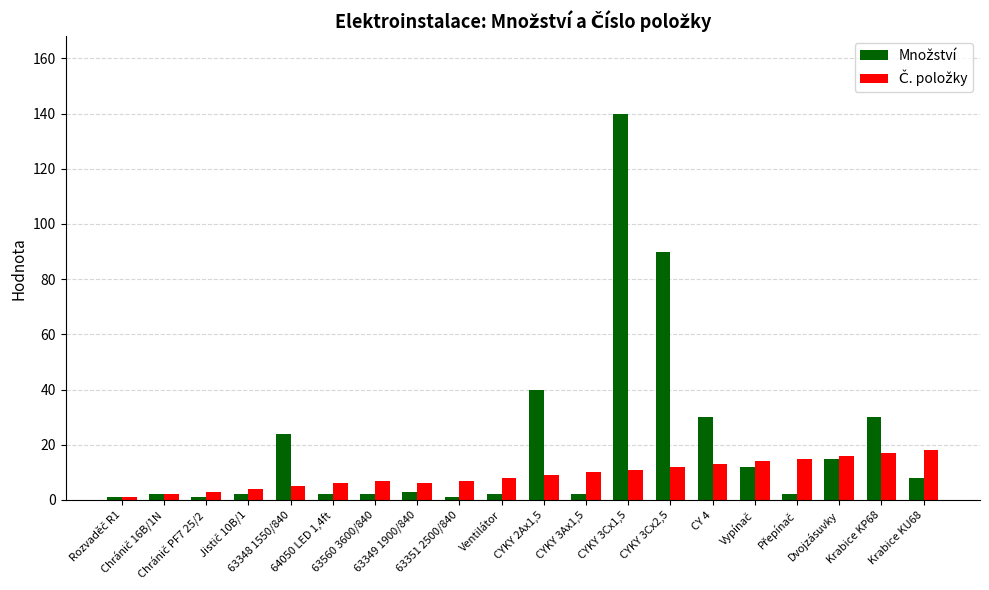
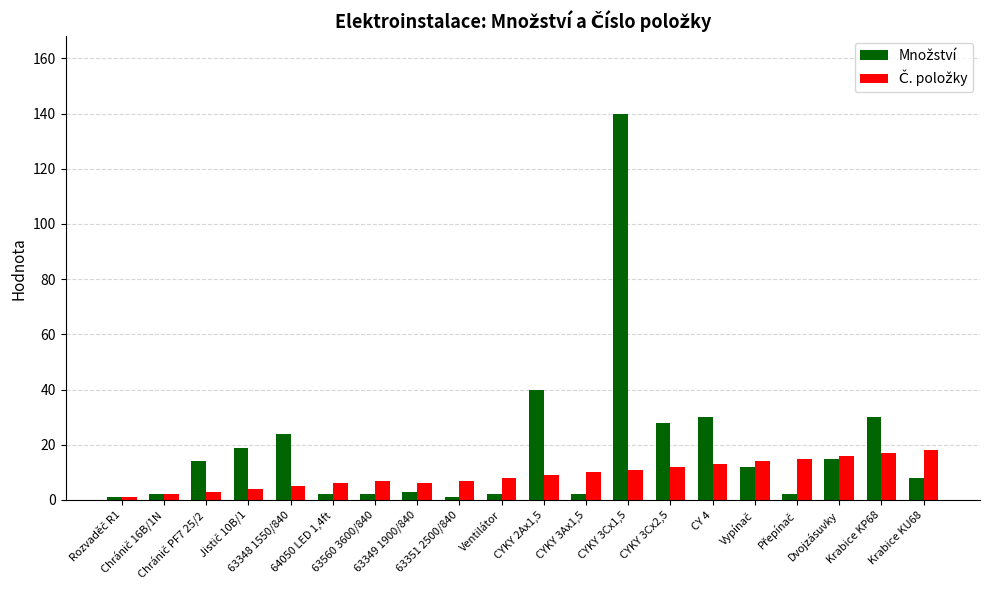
  {
    "Množství": {
      "Rozvaděč R1": 1,
      "Chránič 16B/1N": 2,
-     "Chránič PF7 25/2": 1,
-     "Jistič 10B/1": 2,
+     "Chránič PF7 25/2": 14,
+     "Jistič 10B/1": 19,
      "63348 1550/840": 24,
      "64050 LED 1,4ft": 2,
      "63560 3600/840": 2,
      "63349 1900/840": 3,
      "63351 2500/840": 1,
      "Ventilátor": 2,
      "CYKY 2Ax1,5": 40,
      "CYKY 3Ax1,5": 2,
      "CYKY 3Cx1,5": 140,
-     "CYKY 3Cx2,5": 90,
+     "CYKY 3Cx2,5": 28,
      "CY 4": 30,
      "Vypínač": 12,
      "Přepínač": 2,
      "Dvojzásuvky": 15,
      "Krabice KP68": 30,
      "Krabice KU68": 8
    },
    "Č. položky": {
      "Rozvaděč R1": 1,
      "Chránič 16B/1N": 2,
      "Chránič PF7 25/2": 3,
      "Jistič 10B/1": 4,
      "63348 1550/840": 5,
      "64050 LED 1,4ft": 6,
      "63560 3600/840": 7,
      "63349 1900/840": 6,
      "63351 2500/840": 7,
      "Ventilátor": 8,
      "CYKY 2Ax1,5": 9,
      "CYKY 3Ax1,5": 10,
      "CYKY 3Cx1,5": 11,
      "CYKY 3Cx2,5": 12,
      "CY 4": 13,
      "Vypínač": 14,
      "Přepínač": 15,
      "Dvojzásuvky": 16,
      "Krabice KP68": 17,
      "Krabice KU68": 18
    }
  }
